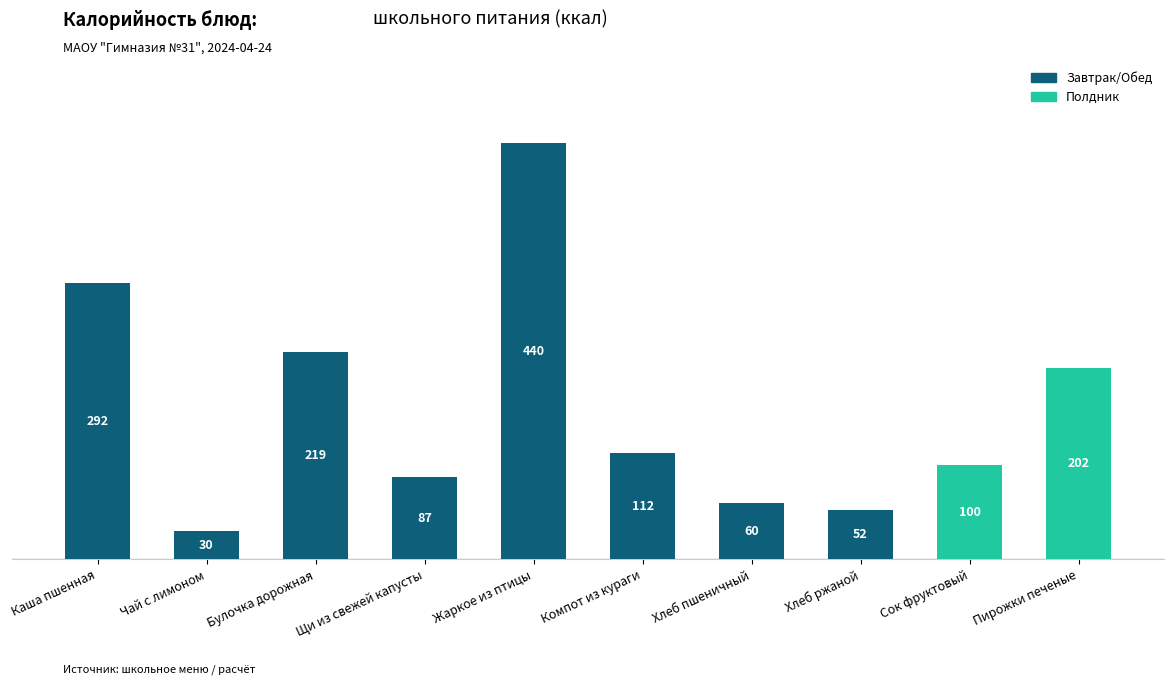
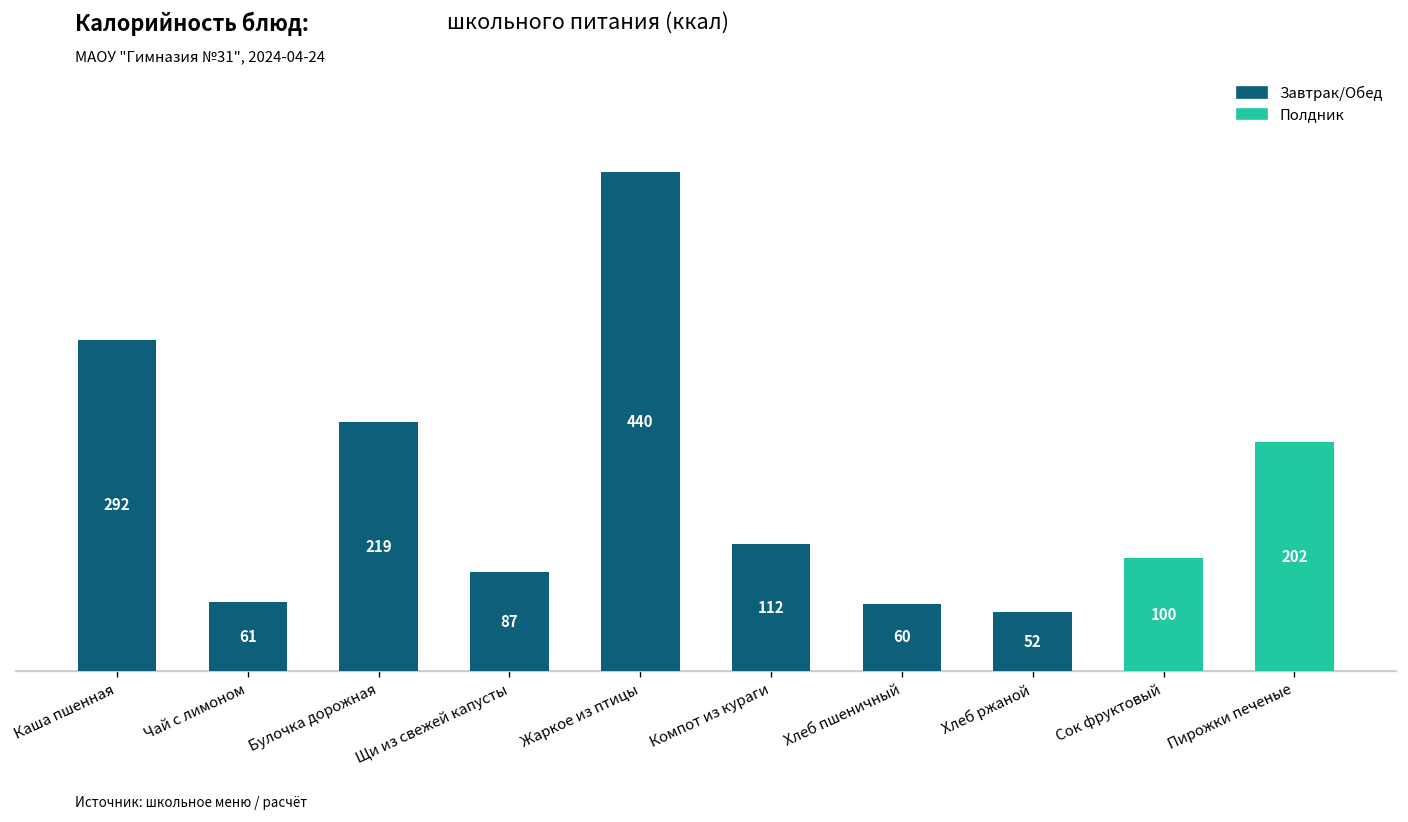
  {
    "Каша пшенная": 292,
-   "Чай с лимоном": 30,
+   "Чай с лимоном": 61,
    "Булочка дорожная": 219,
    "Щи из свежей капусты": 87,
    "Жаркое из птицы": 440,
    "Компот из кураги": 112,
    "Хлеб пшеничный": 60,
    "Хлеб ржаной": 52,
    "Сок фруктовый": 100,
    "Пирожки печеные": 202
  }
